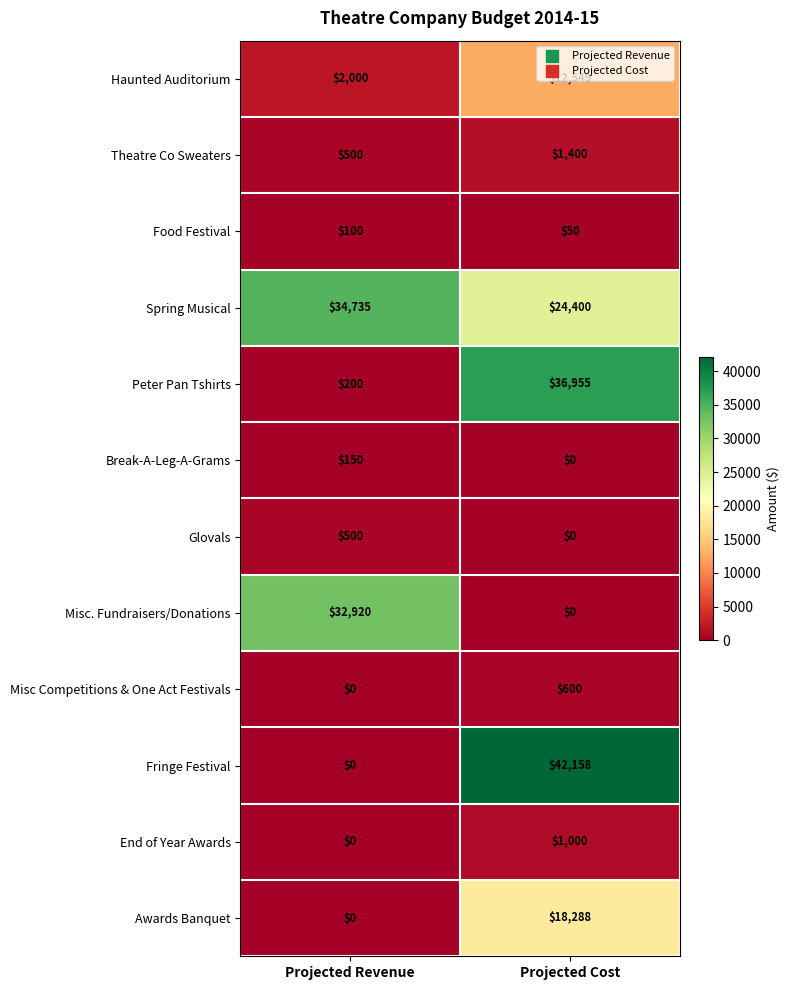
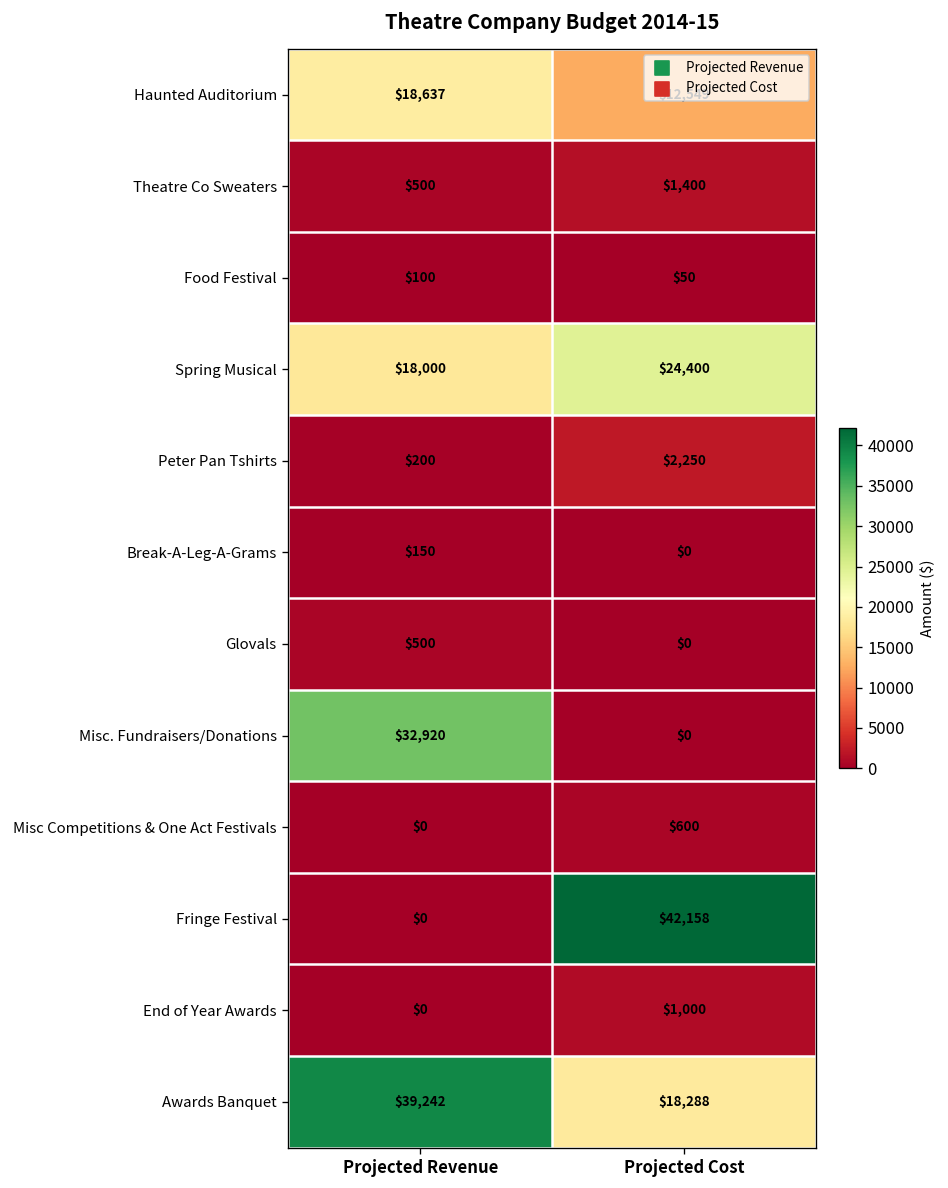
  {
    "Haunted Auditorium": {
-     "Projected Revenue": "$2,000"
+     "Projected Revenue": "$18,637"
    },
    "Theatre Co Sweaters": {
      "Projected Revenue": "$500",
      "Projected Cost": "$1,400"
    },
    "Food Festival": {
      "Projected Revenue": "$100",
      "Projected Cost": "$50"
    },
    "Spring Musical": {
-     "Projected Revenue": "$34,735",
+     "Projected Revenue": "$18,000",
      "Projected Cost": "$24,400"
    },
    "Peter Pan Tshirts": {
      "Projected Revenue": "$200",
-     "Projected Cost": "$36,955"
+     "Projected Cost": "$2,250"
    },
    "Break-A-Leg-A-Grams": {
      "Projected Revenue": "$150",
      "Projected Cost": "$0"
    },
    "Glovals": {
      "Projected Revenue": "$500",
      "Projected Cost": "$0"
    },
    "Misc. Fundraisers/Donations": {
      "Projected Revenue": "$32,920",
      "Projected Cost": "$0"
    },
    "Misc Competitions & One Act Festivals": {
      "Projected Revenue": "$0",
      "Projected Cost": "$600"
    },
    "Fringe Festival": {
      "Projected Revenue": "$0",
      "Projected Cost": "$42,158"
    },
    "End of Year Awards": {
      "Projected Revenue": "$0",
      "Projected Cost": "$1,000"
    },
    "Awards Banquet": {
-     "Projected Revenue": "$0",
+     "Projected Revenue": "$39,242",
      "Projected Cost": "$18,288"
    }
  }
